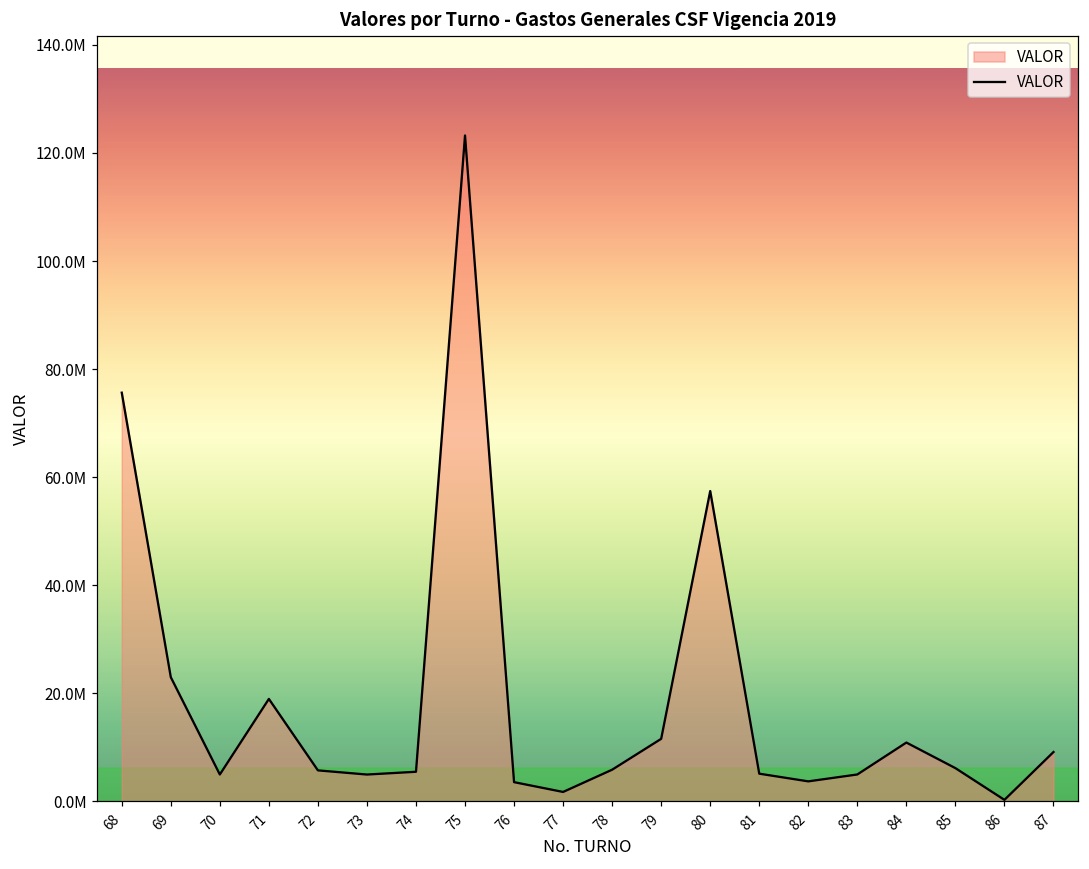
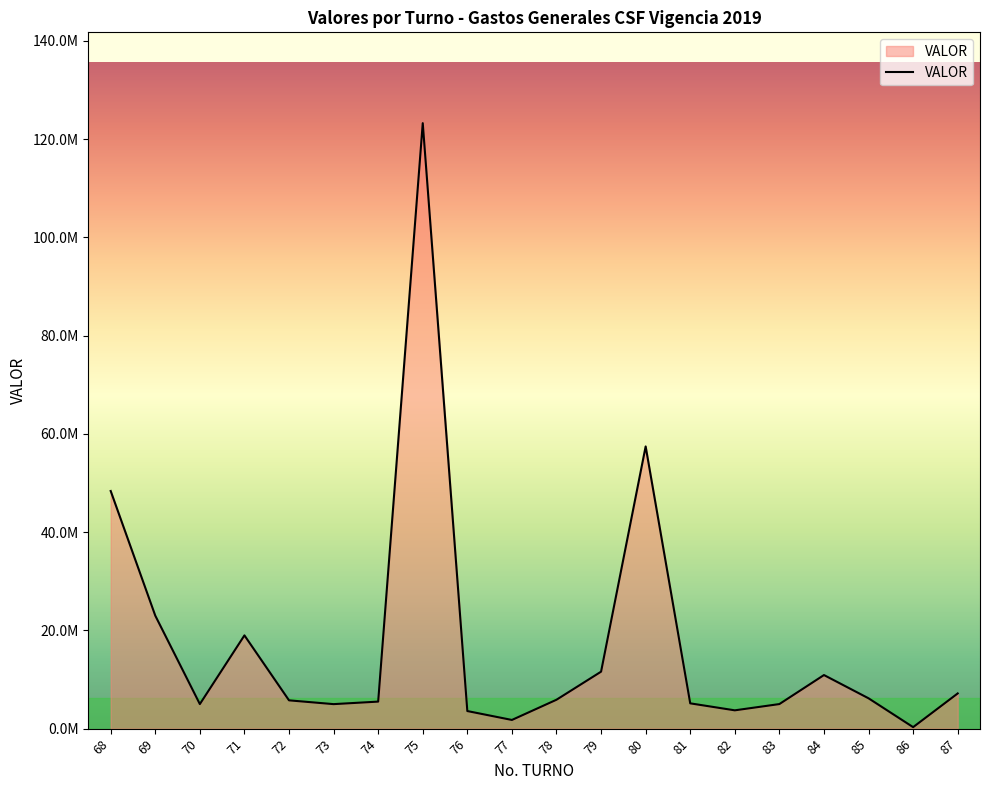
  {
-   "68": 76000000,
+   "68": 48000000,
    "69": 23000000,
    "70": 5000000,
    "71": 19000000,
    "72": 6000000,
    "73": 5000000,
    "74": 6000000,
    "75": 123000000,
    "76": 4000000,
    "77": 2000000,
    "78": 6000000,
    "79": 12000000,
    "80": 57000000,
    "81": 5000000,
    "82": 4000000,
    "83": 5000000,
    "84": 11000000,
    "85": 6000000,
    "86": 0,
-   "87": 9000000
+   "87": 7000000
  }
